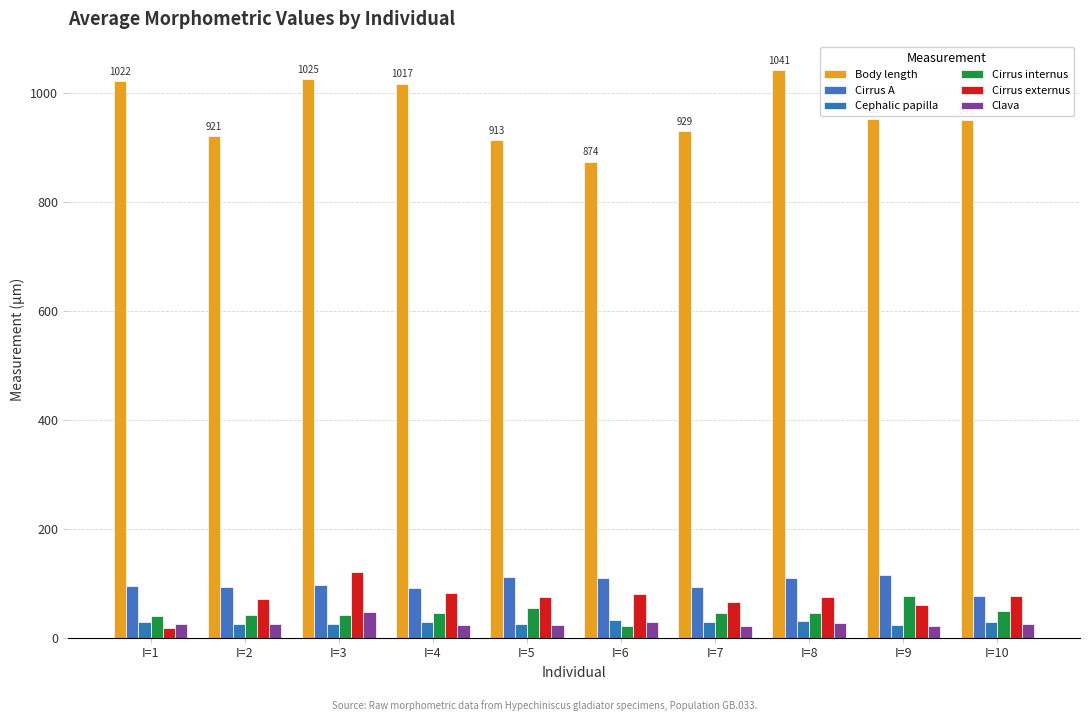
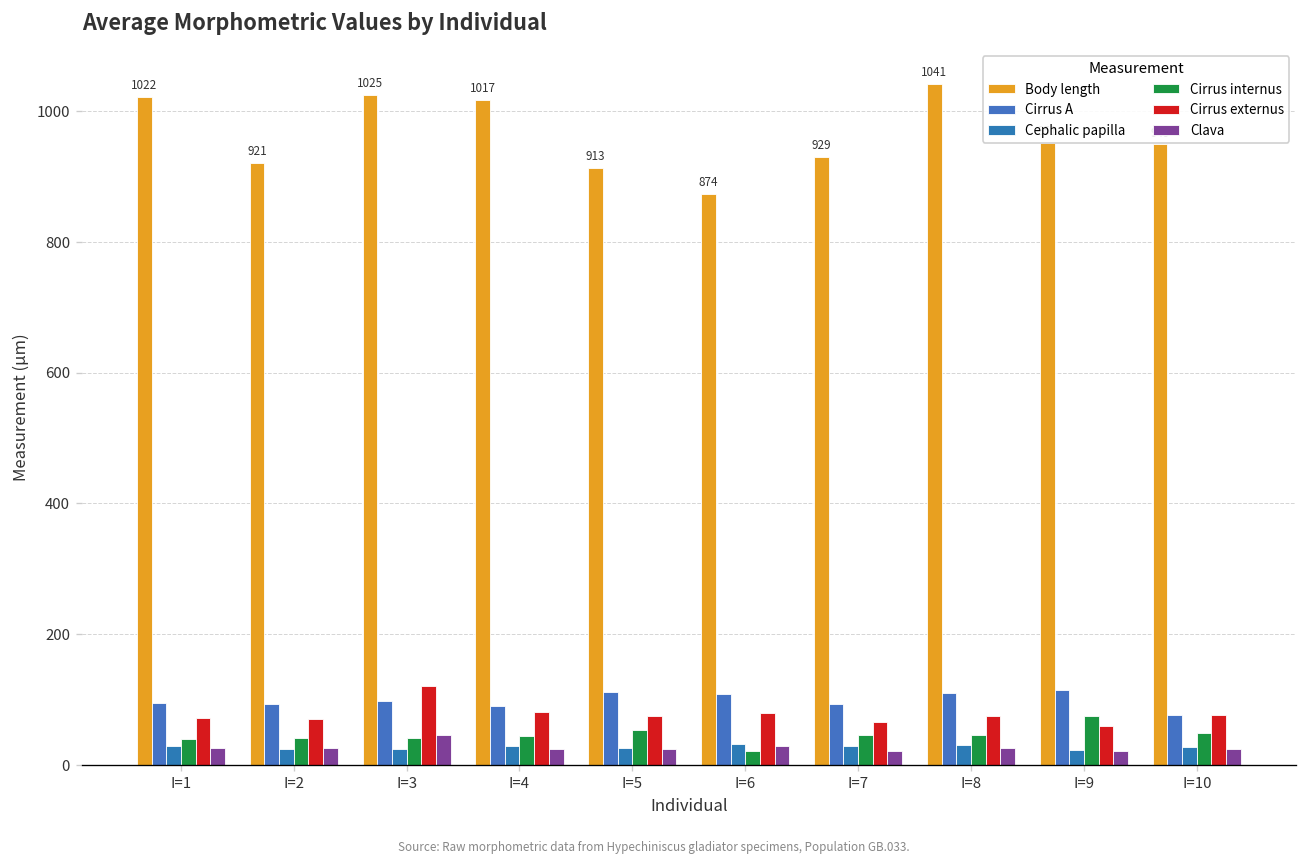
  {
    "Body length": {
      "I=1": 1022,
      "I=2": 921,
      "I=3": 1025,
      "I=4": 1017,
      "I=5": 913,
      "I=6": 874,
      "I=7": 929,
      "I=8": 1041
    },
    "Cirrus internus": {
      "I=1": 40,
      "I=2": 40,
      "I=3": 40,
      "I=4": 40,
      "I=5": 50,
      "I=6": 20,
      "I=7": 50,
      "I=8": 50,
      "I=9": 80,
      "I=10": 50
    },
    "Cirrus externus": {
-     "I=1": 20,
+     "I=1": 70,
      "I=2": 70,
      "I=3": 120,
      "I=4": 80,
      "I=5": 80,
      "I=6": 80,
      "I=7": 70,
      "I=8": 70,
      "I=9": 60,
      "I=10": 80
    },
    "Clava": {
      "I=1": 30,
      "I=2": 30,
      "I=3": 50,
      "I=4": 20,
      "I=5": 20,
      "I=6": 30,
      "I=7": 20,
      "I=8": 30,
      "I=9": 20,
      "I=10": 20
    }
  }
